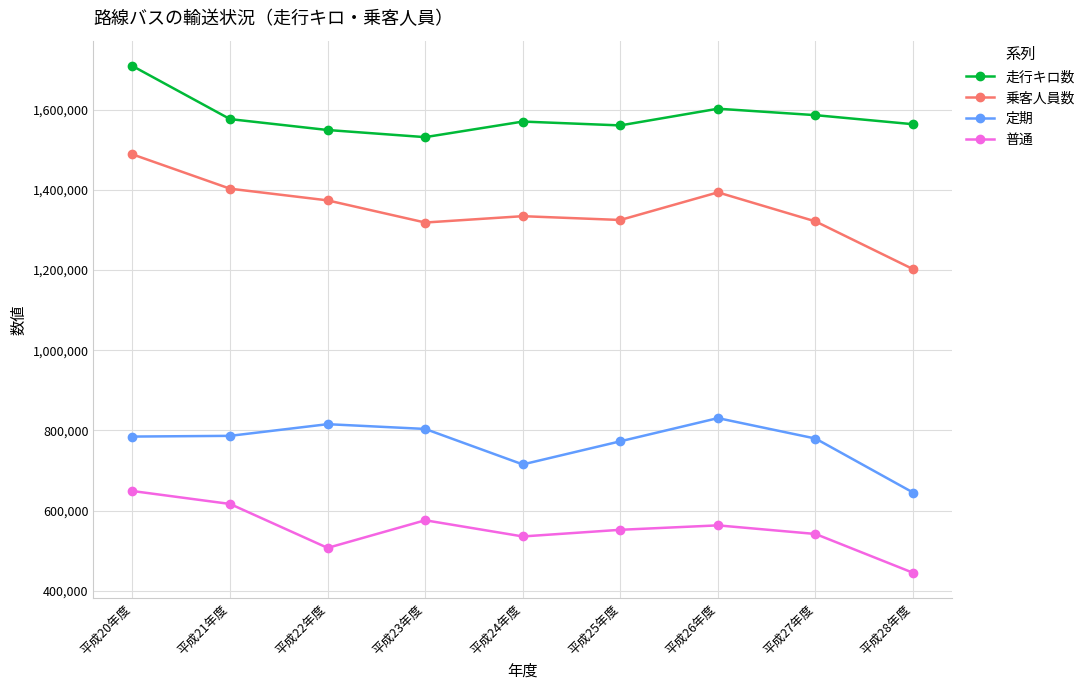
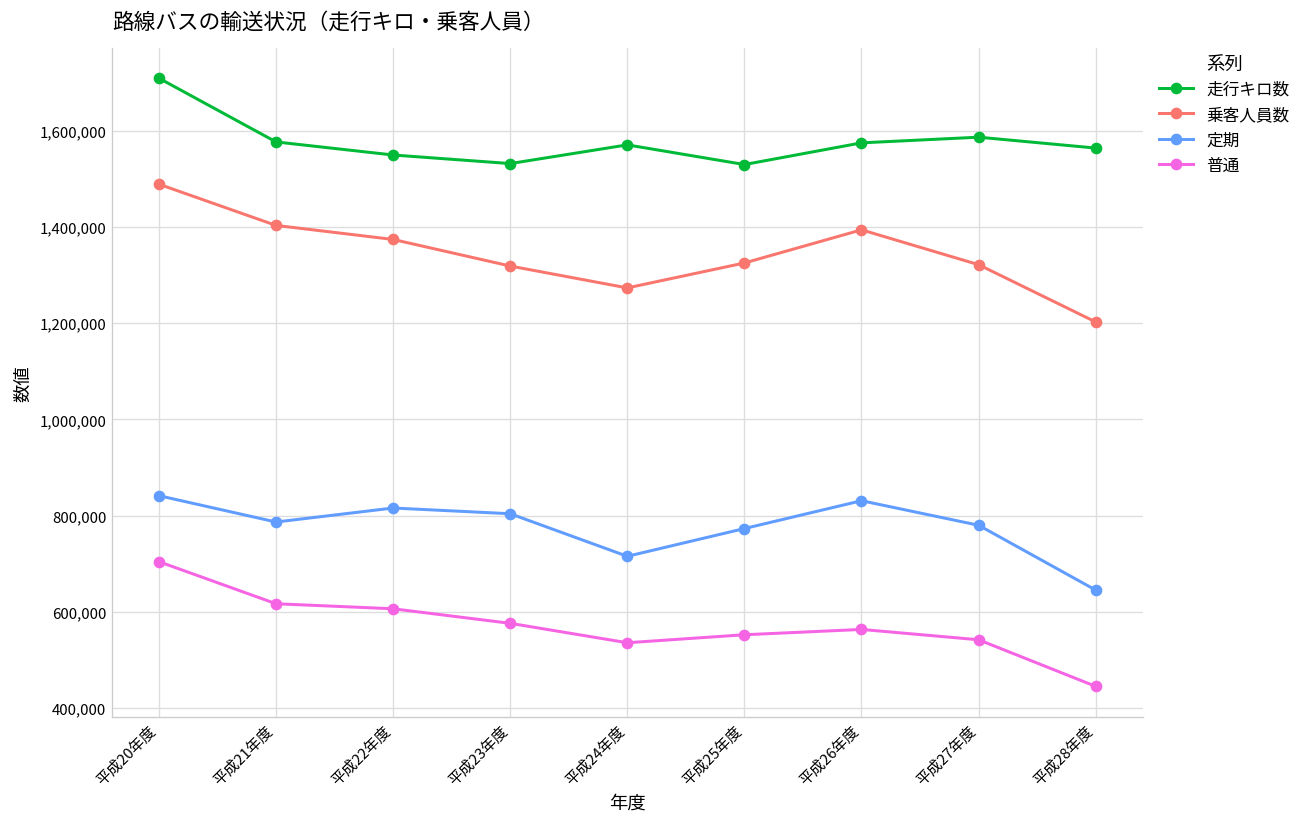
  {
    "走行キロ数": {
      "平成20年度": "1,710,000",
      "平成21年度": "1,580,000",
      "平成22年度": "1,550,000",
      "平成23年度": "1,530,000",
      "平成24年度": "1,570,000",
-     "平成25年度": "1,560,000",
-     "平成26年度": "1,600,000",
+     "平成25年度": "1,530,000",
+     "平成26年度": "1,570,000",
      "平成27年度": "1,590,000",
      "平成28年度": "1,560,000"
    },
    "乗客人員数": {
      "平成20年度": "1,490,000",
      "平成21年度": "1,400,000",
      "平成22年度": "1,370,000",
      "平成23年度": "1,320,000",
-     "平成24年度": "1,330,000",
+     "平成24年度": "1,270,000",
      "平成25年度": "1,330,000",
      "平成26年度": "1,390,000",
      "平成27年度": "1,320,000",
      "平成28年度": "1,200,000"
    },
    "定期": {
-     "平成20年度": "780,000",
+     "平成20年度": "840,000",
      "平成21年度": "790,000",
      "平成22年度": "820,000",
      "平成23年度": "800,000",
      "平成24年度": "720,000",
      "平成25年度": "770,000",
      "平成26年度": "830,000",
      "平成27年度": "780,000",
      "平成28年度": "650,000"
    },
    "普通": {
-     "平成20年度": "650,000",
+     "平成20年度": "700,000",
      "平成21年度": "620,000",
-     "平成22年度": "510,000",
+     "平成22年度": "610,000",
      "平成23年度": "580,000",
      "平成24年度": "540,000",
      "平成25年度": "550,000",
      "平成26年度": "560,000",
      "平成27年度": "540,000",
      "平成28年度": "440,000"
    }
  }
